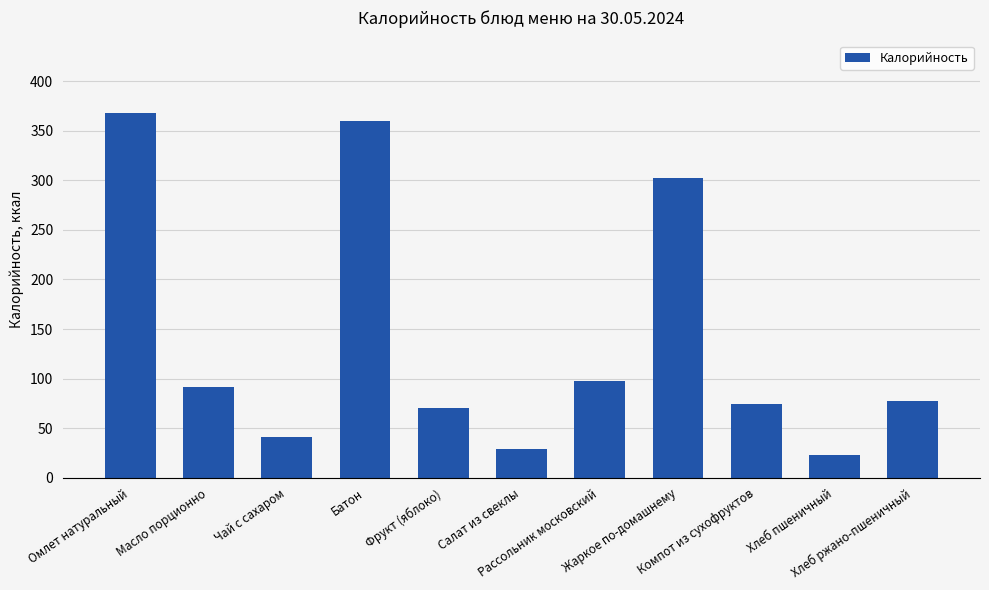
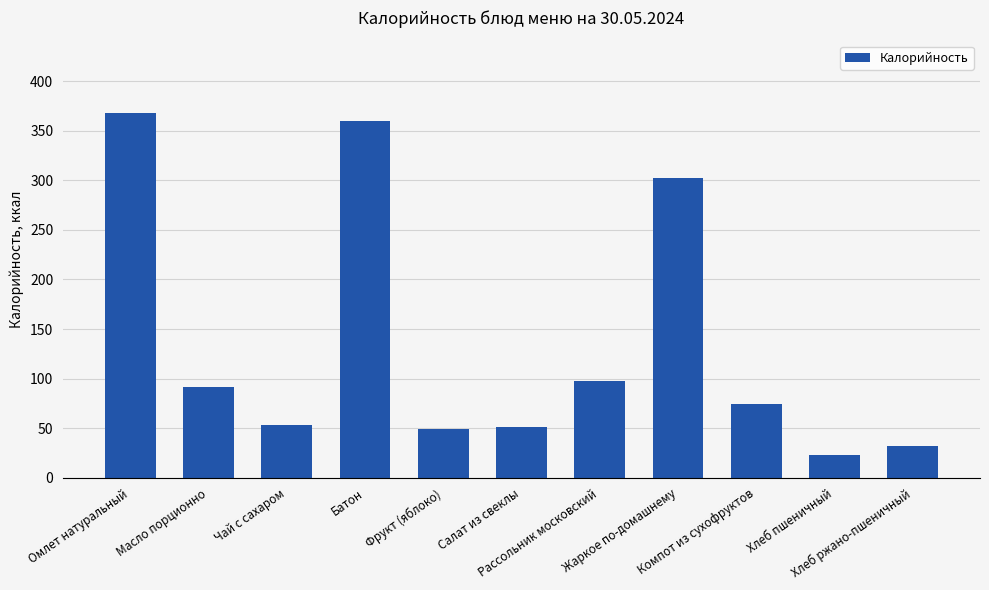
  {
    "Омлет натуральный": 370,
    "Масло порционно": 90,
-   "Чай с сахаром": 40,
+   "Чай с сахаром": 50,
    "Батон": 360,
-   "Фрукт (яблоко)": 70,
-   "Салат из свеклы": 30,
+   "Фрукт (яблоко)": 50,
+   "Салат из свеклы": 50,
    "Рассольник московский": 100,
    "Жаркое по-домашнему": 300,
    "Компот из сухофруктов": 70,
    "Хлеб пшеничный": 20,
-   "Хлеб ржано-пшеничный": 80
+   "Хлеб ржано-пшеничный": 30
  }
